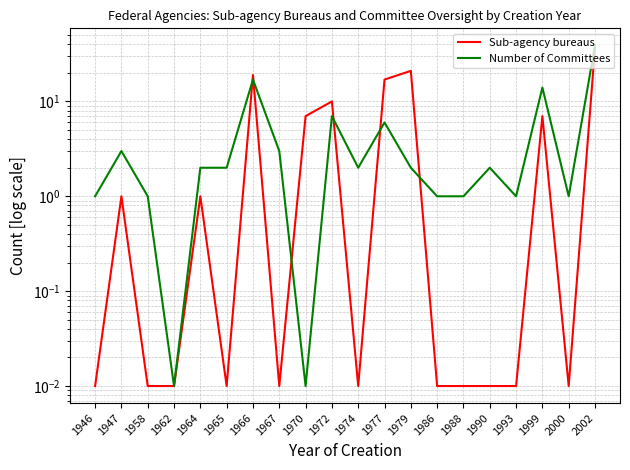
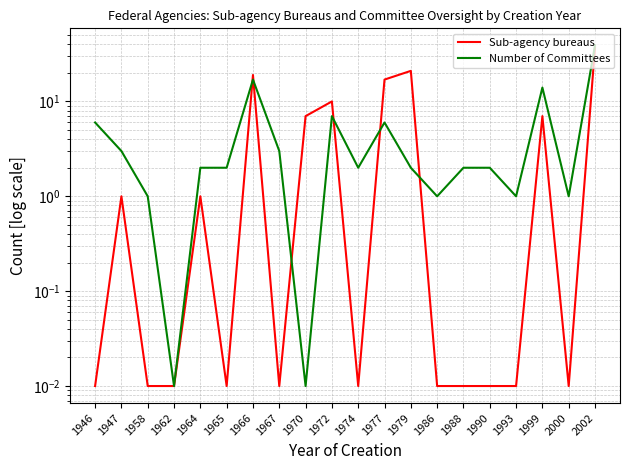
  {
    "Sub-agency bureaus": {
      "1946": 0.010,
      "1947": 1,
      "1958": 0.010,
      "1964": 1,
      "1965": 0.010,
      "1966": 19,
      "1967": 0.010,
      "1970": 7,
      "1972": 10,
      "1974": 0.010,
      "1977": 17,
      "1979": 21,
      "1986": 0.010,
      "1988": 0.010,
      "1990": 0.010,
      "1993": 0.010,
      "1999": 7,
      "2000": 0.010
    },
    "Number of Committees": {
-     "1946": 1,
+     "1946": 6,
      "1947": 3,
      "1958": 1,
      "1964": 2,
      "1965": 2,
      "1966": 17,
      "1967": 3,
      "1970": 0.010,
      "1972": 7,
      "1974": 2,
      "1977": 6,
      "1979": 2,
      "1986": 1,
-     "1988": 1,
+     "1988": 2,
      "1990": 2,
      "1993": 1,
      "1999": 14,
      "2000": 1
    }
  }
